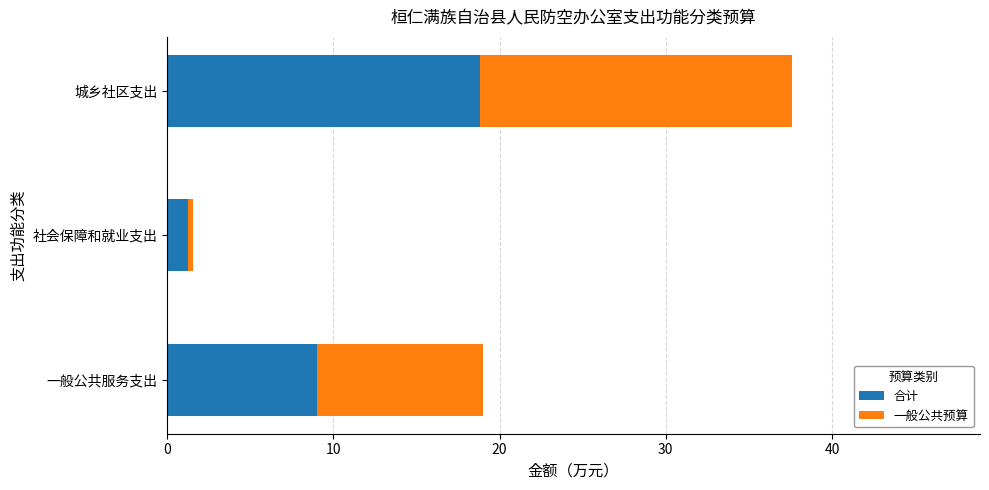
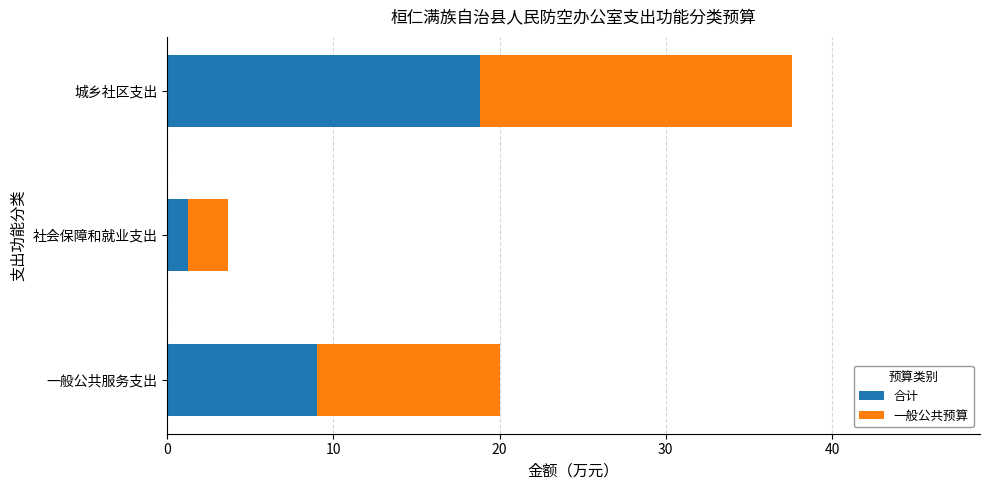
  {
    "合计": {
      "城乡社区支出": 18.8,
      "社会保障和就业支出": 1.2,
      "一般公共服务支出": 9.0
    },
    "一般公共预算": {
      "城乡社区支出": 18.8,
-     "社会保障和就业支出": 0.3,
-     "一般公共服务支出": 10
+     "社会保障和就业支出": 2.4,
+     "一般公共服务支出": 11
    }
  }
